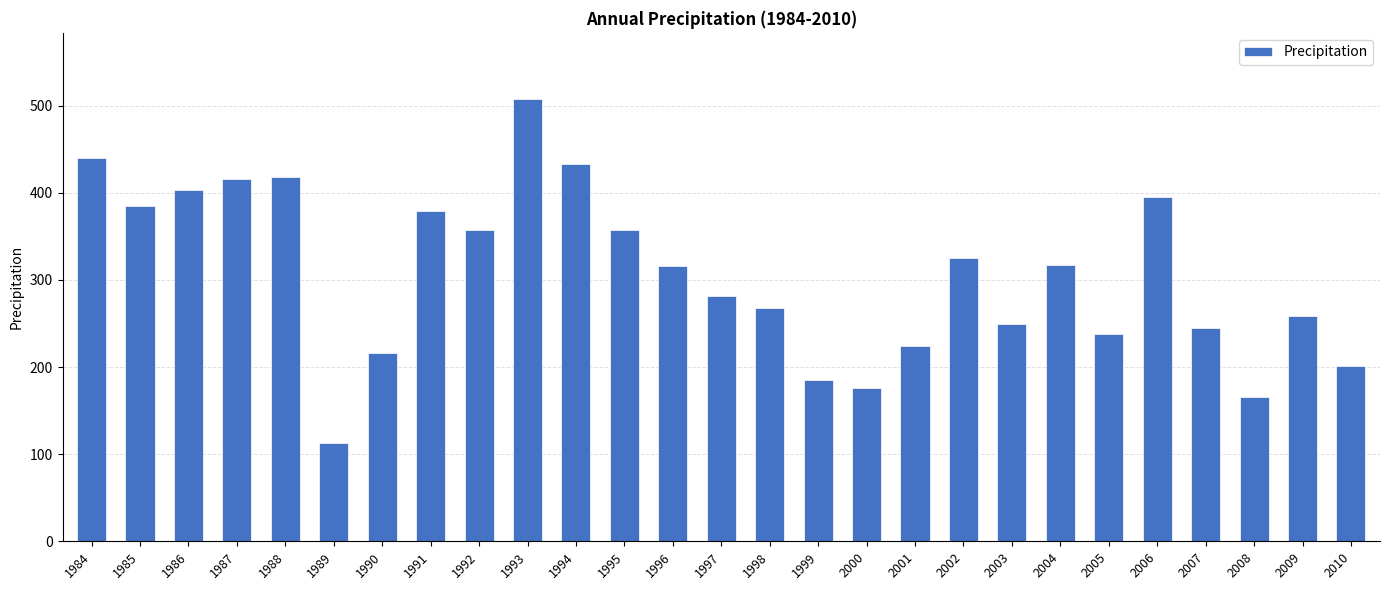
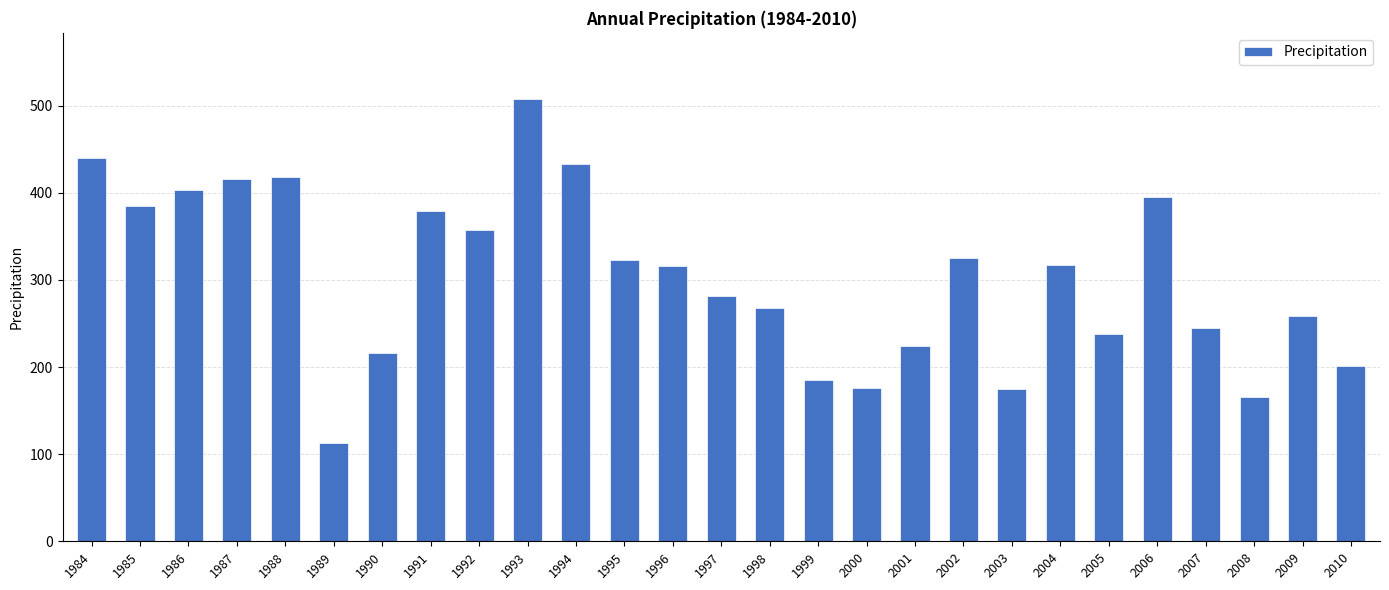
  {
    "1984": 440,
    "1985": 390,
    "1986": 400,
    "1987": 420,
    "1988": 420,
    "1989": 110,
    "1990": 220,
    "1991": 380,
    "1992": 360,
    "1993": 510,
    "1994": 430,
-   "1995": 360,
+   "1995": 320,
    "1996": 320,
    "1997": 280,
    "1998": 270,
    "1999": 180,
    "2000": 180,
    "2001": 220,
    "2002": 330,
-   "2003": 250,
+   "2003": 180,
    "2004": 320,
    "2005": 240,
    "2006": 400,
    "2007": 250,
    "2008": 170,
    "2009": 260,
    "2010": 200
  }
